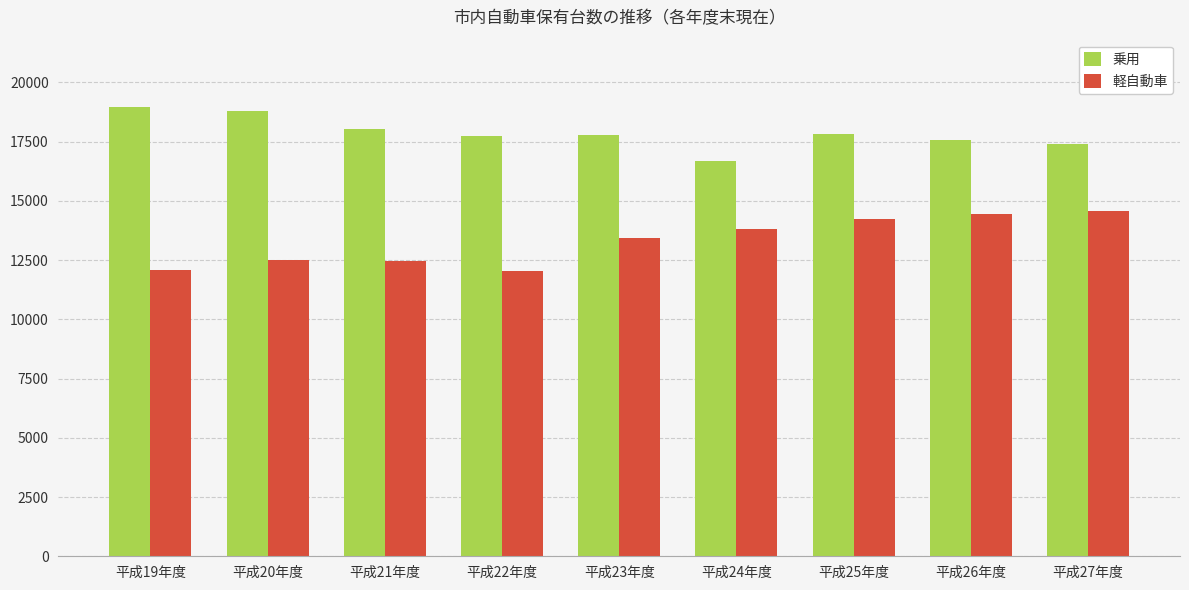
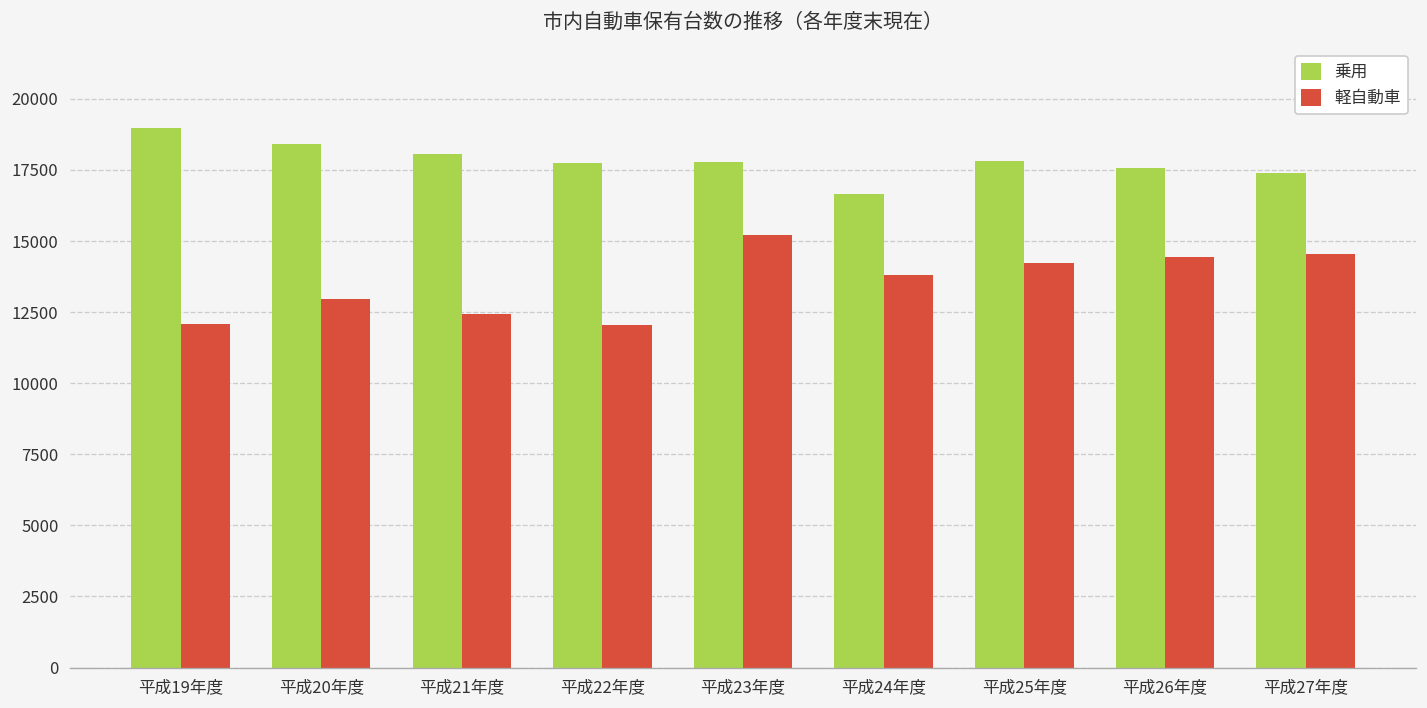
  {
    "乗用": {
      "平成19年度": 19000,
-     "平成20年度": 18800,
+     "平成20年度": 18400,
      "平成21年度": 18100,
      "平成22年度": 17700,
      "平成23年度": 17800,
      "平成24年度": 16700,
      "平成25年度": 17800,
      "平成26年度": 17600,
      "平成27年度": 17400
    },
    "軽自動車": {
      "平成19年度": 12100,
-     "平成20年度": 12500,
+     "平成20年度": 13000,
      "平成21年度": 12400,
      "平成22年度": 12000,
-     "平成23年度": 13400,
+     "平成23年度": 15200,
      "平成24年度": 13800,
      "平成25年度": 14200,
      "平成26年度": 14400,
      "平成27年度": 14600
    }
  }
